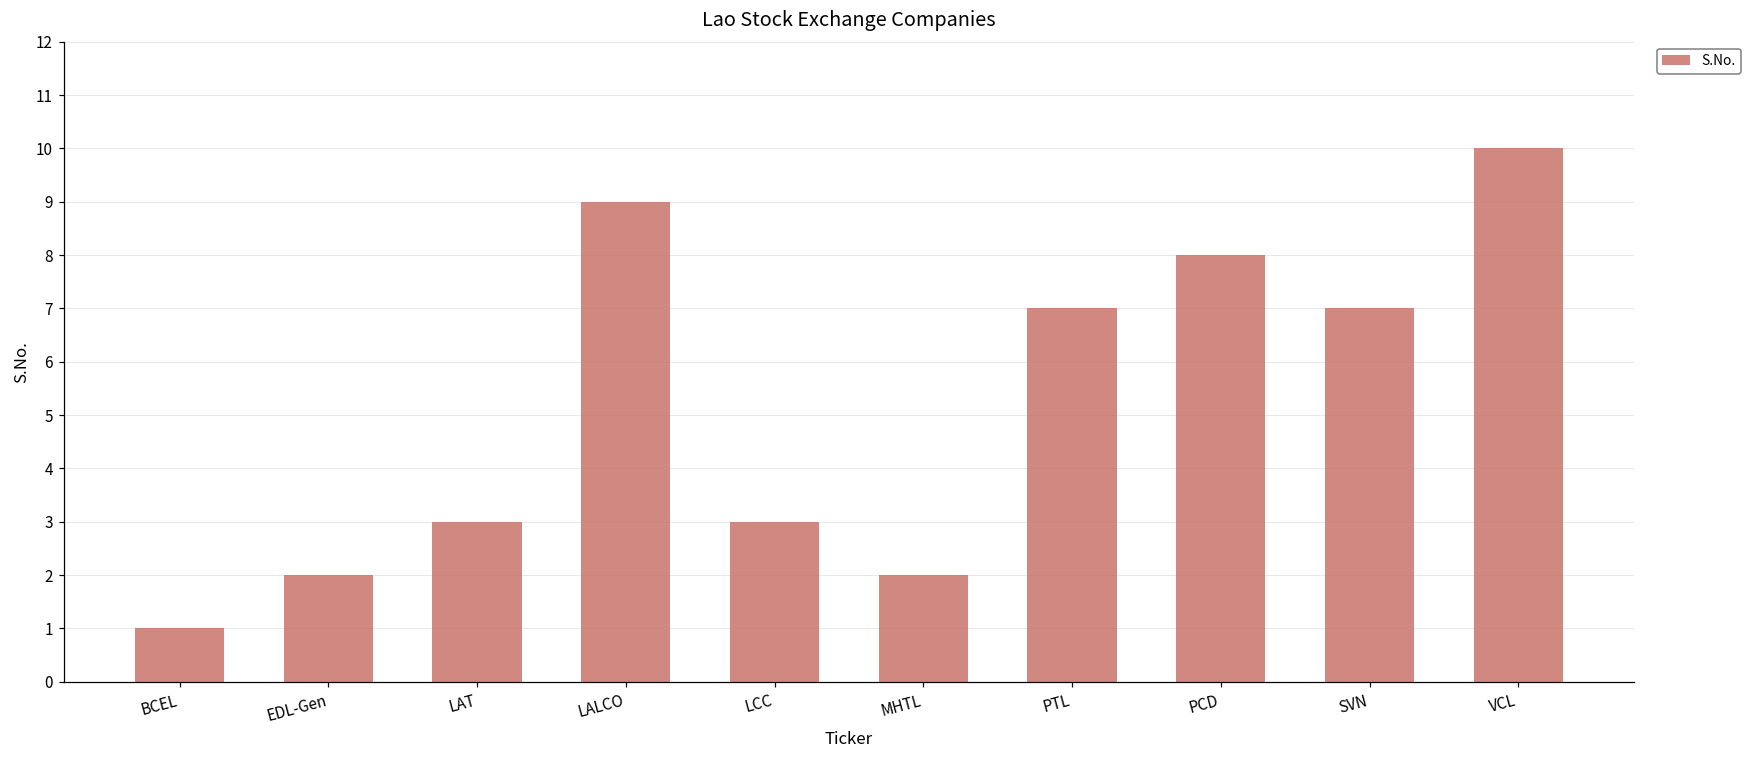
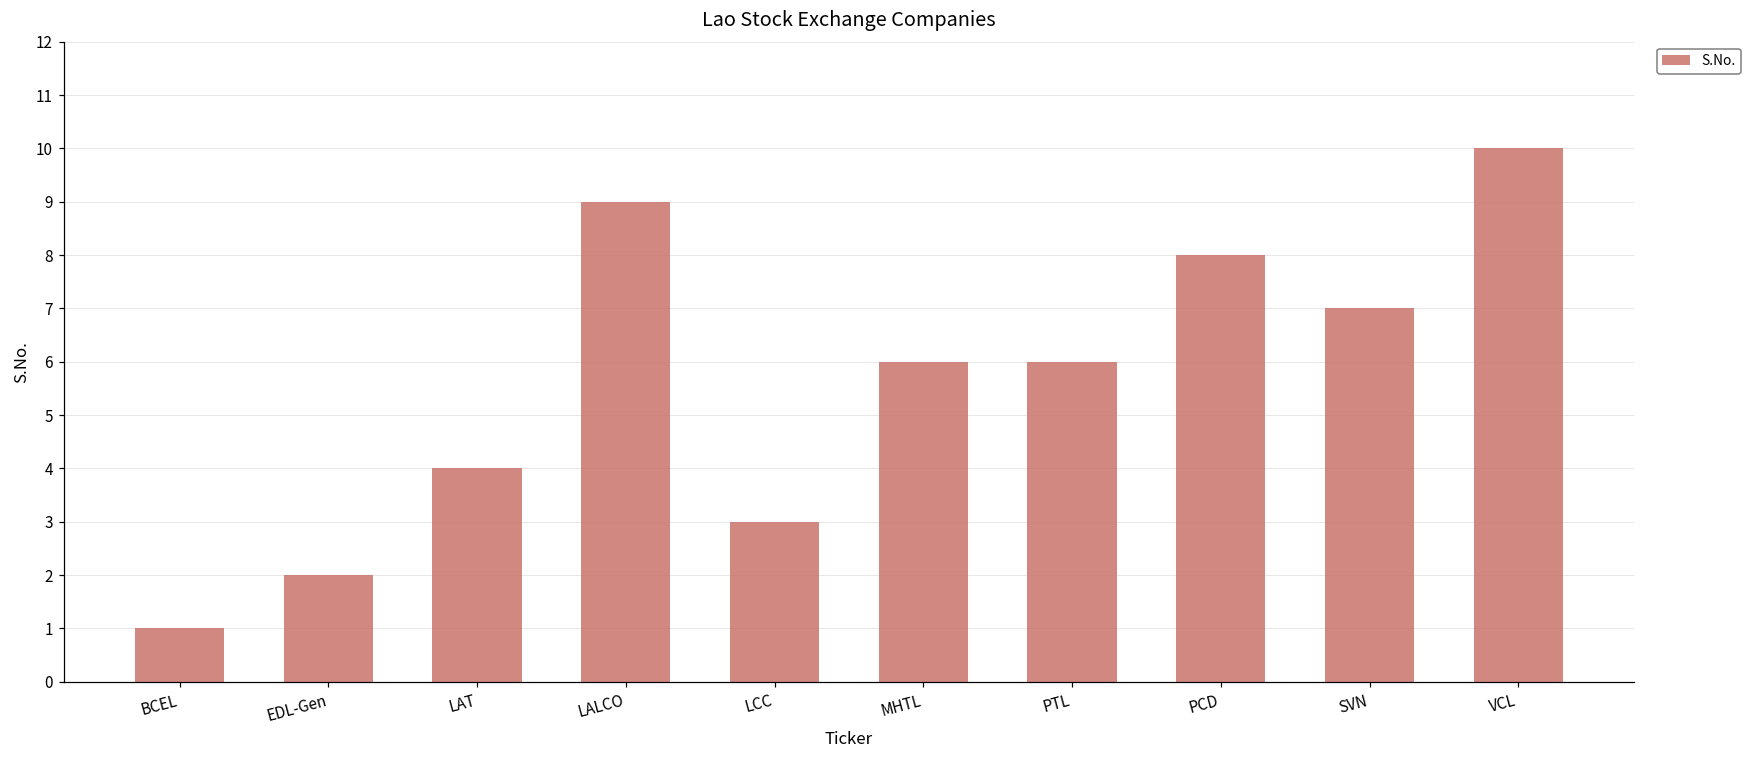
  {
    "BCEL": 1,
    "EDL-Gen": 2,
-   "LAT": 3,
+   "LAT": 4,
    "LALCO": 9,
    "LCC": 3,
-   "MHTL": 2,
-   "PTL": 7,
+   "MHTL": 6,
+   "PTL": 6,
    "PCD": 8,
    "SVN": 7,
    "VCL": 10
  }
